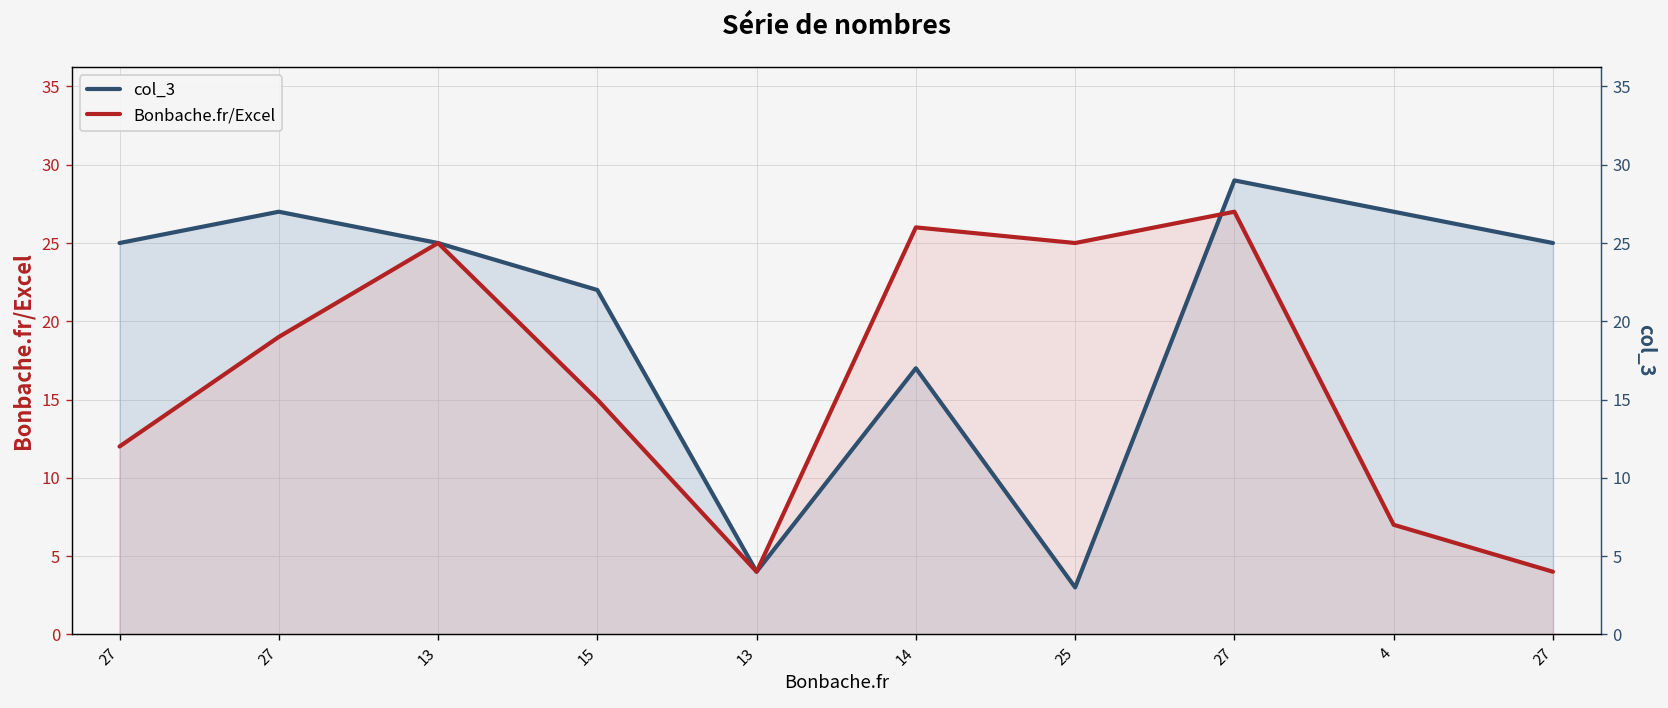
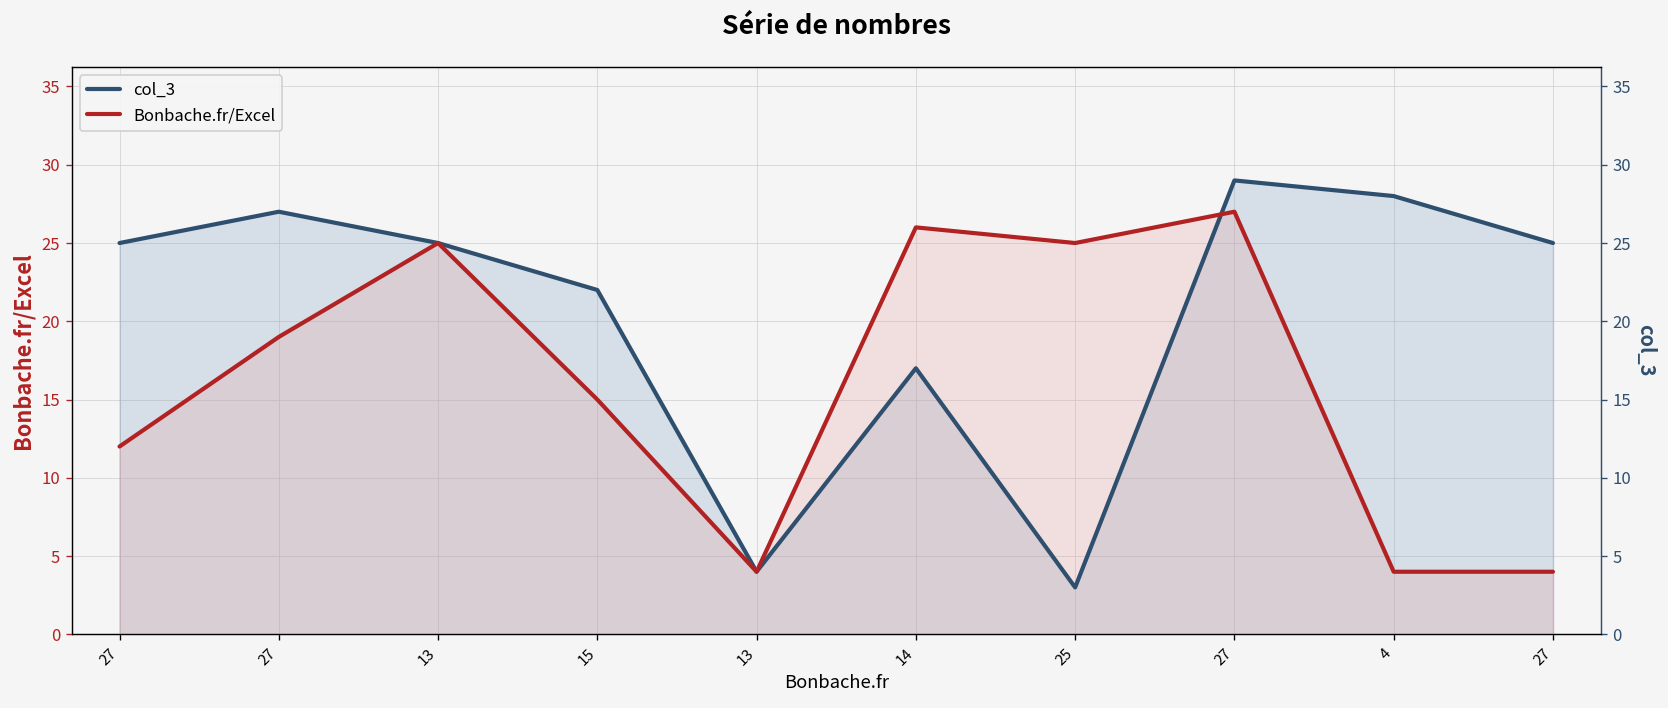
  {
    "col_3": {
      "15": 22,
      "14": 17,
      "25": 3,
-     "4": 27
+     "4": 28
    },
    "Bonbache.fr/Excel": {
      "15": 15,
      "14": 26,
      "25": 25,
-     "4": 7
+     "4": 4
    }
  }
